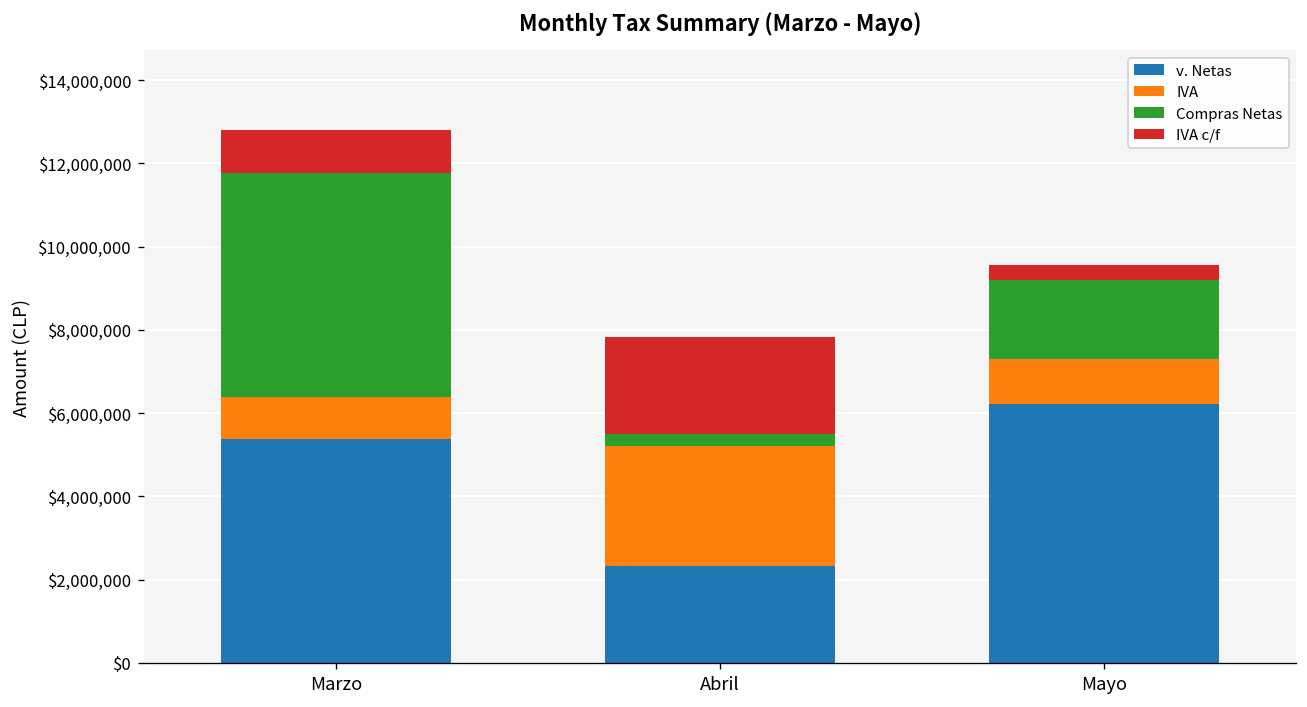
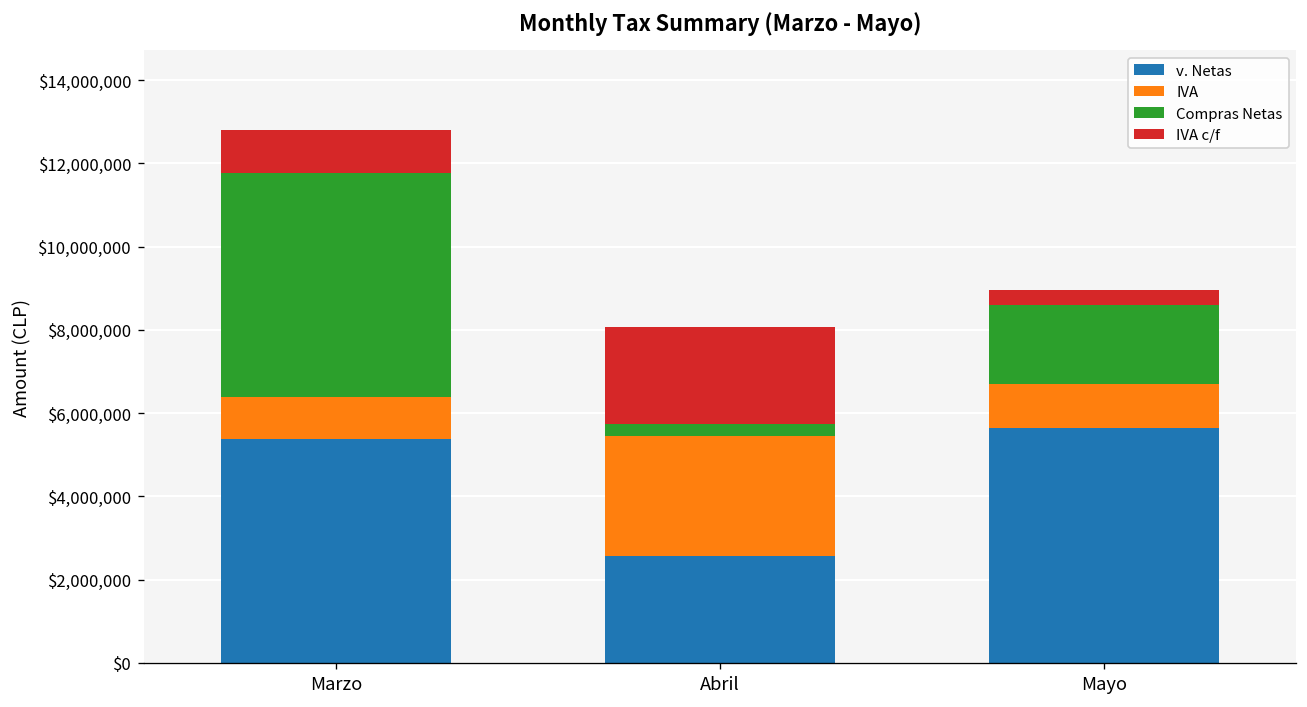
  {
    "v. Netas": {
      "Marzo": "$5,400,000",
-     "Abril": "$2,300,000",
-     "Mayo": "$6,200,000"
+     "Abril": "$2,600,000",
+     "Mayo": "$5,600,000"
    },
    "IVA": {
      "Marzo": "$1,000,000",
      "Abril": "$2,900,000",
      "Mayo": "$1,100,000"
    },
    "Compras Netas": {
      "Marzo": "$5,400,000",
      "Abril": "$300,000",
      "Mayo": "$1,900,000"
    },
    "IVA c/f": {
      "Marzo": "$1,000,000",
      "Abril": "$2,300,000",
      "Mayo": "$400,000"
    }
  }
